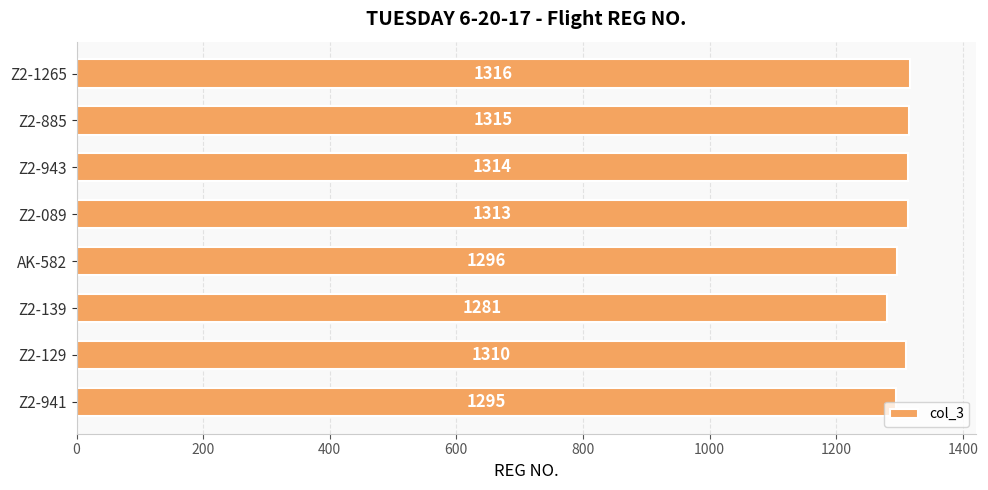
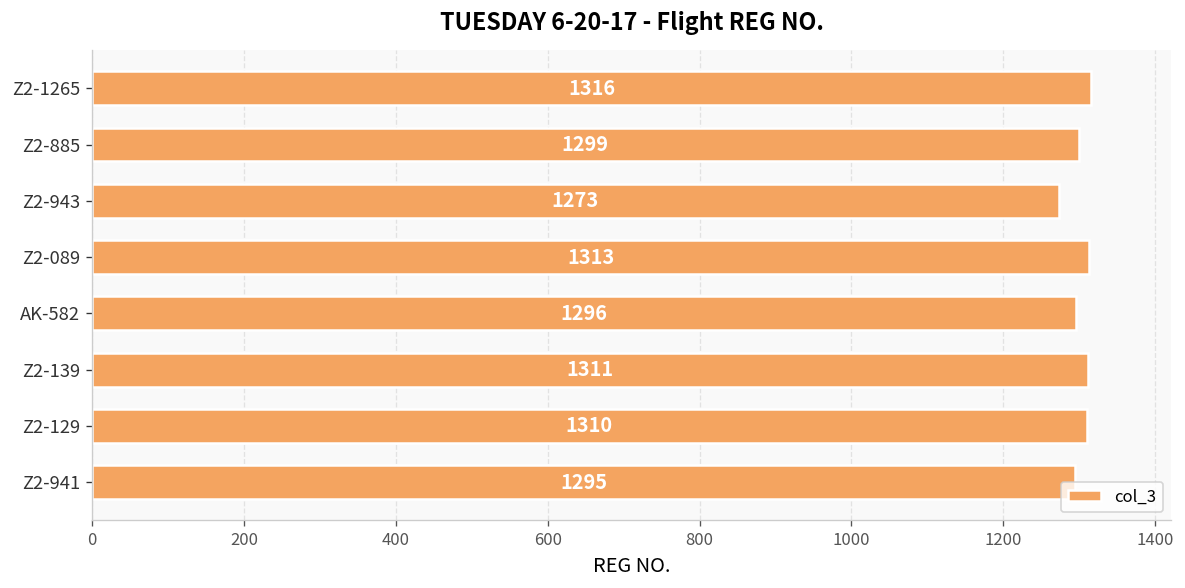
  {
    "Z2-1265": 1316,
-   "Z2-885": 1315,
-   "Z2-943": 1314,
+   "Z2-885": 1299,
+   "Z2-943": 1273,
    "Z2-089": 1313,
    "AK-582": 1296,
-   "Z2-139": 1281,
+   "Z2-139": 1311,
    "Z2-129": 1310
  }
